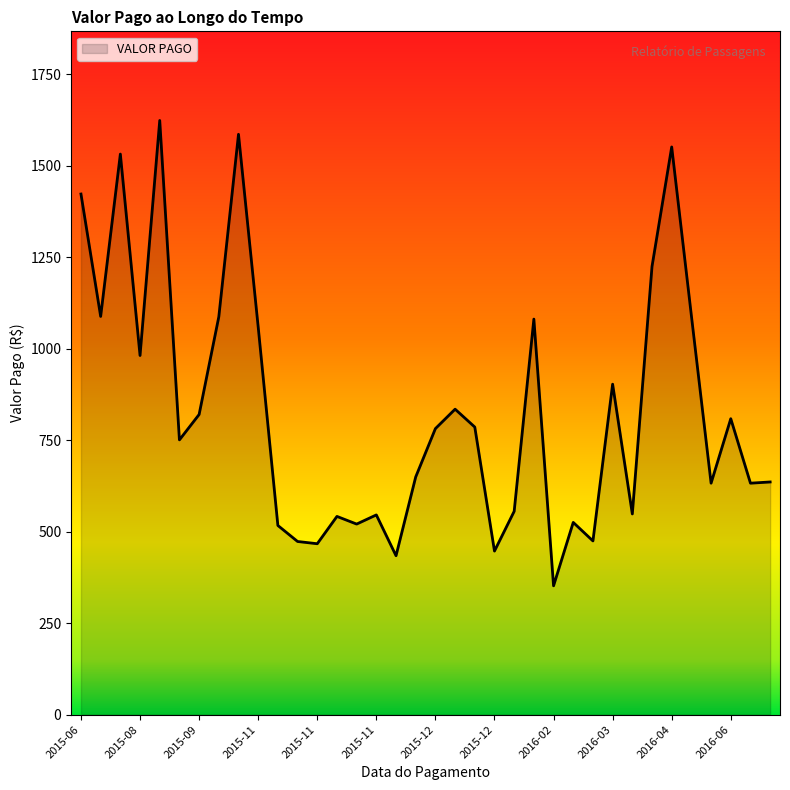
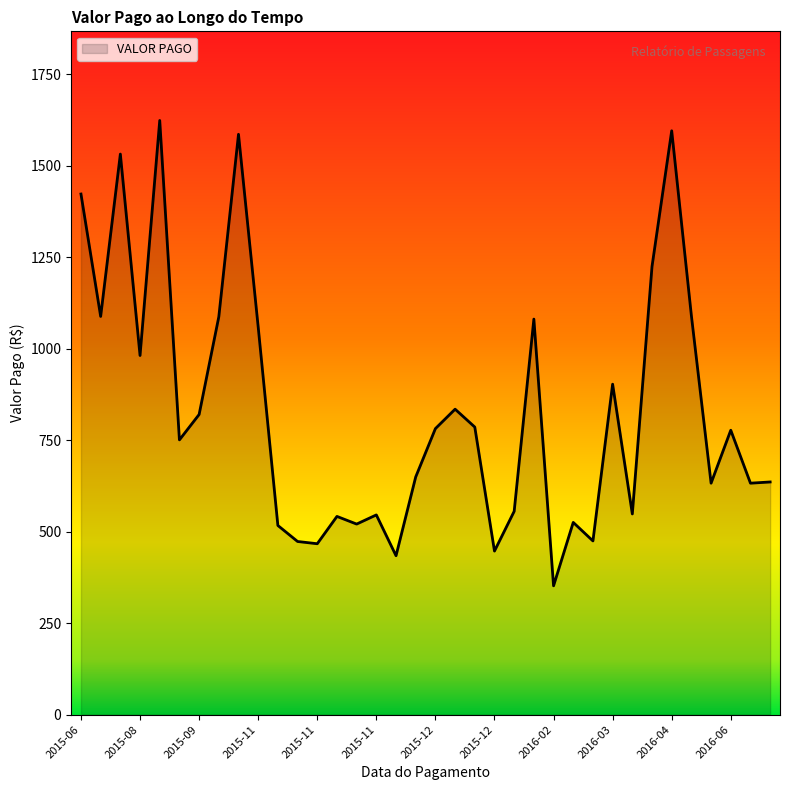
  {
    "2015-06": 1420,
    "2015-08": 980,
    "2015-09": 820,
    "2016-02": 350,
    "2016-03": 900,
-   "2016-04": 1550,
-   "2016-06": 810
+   "2016-04": 1600,
+   "2016-06": 780
  }
